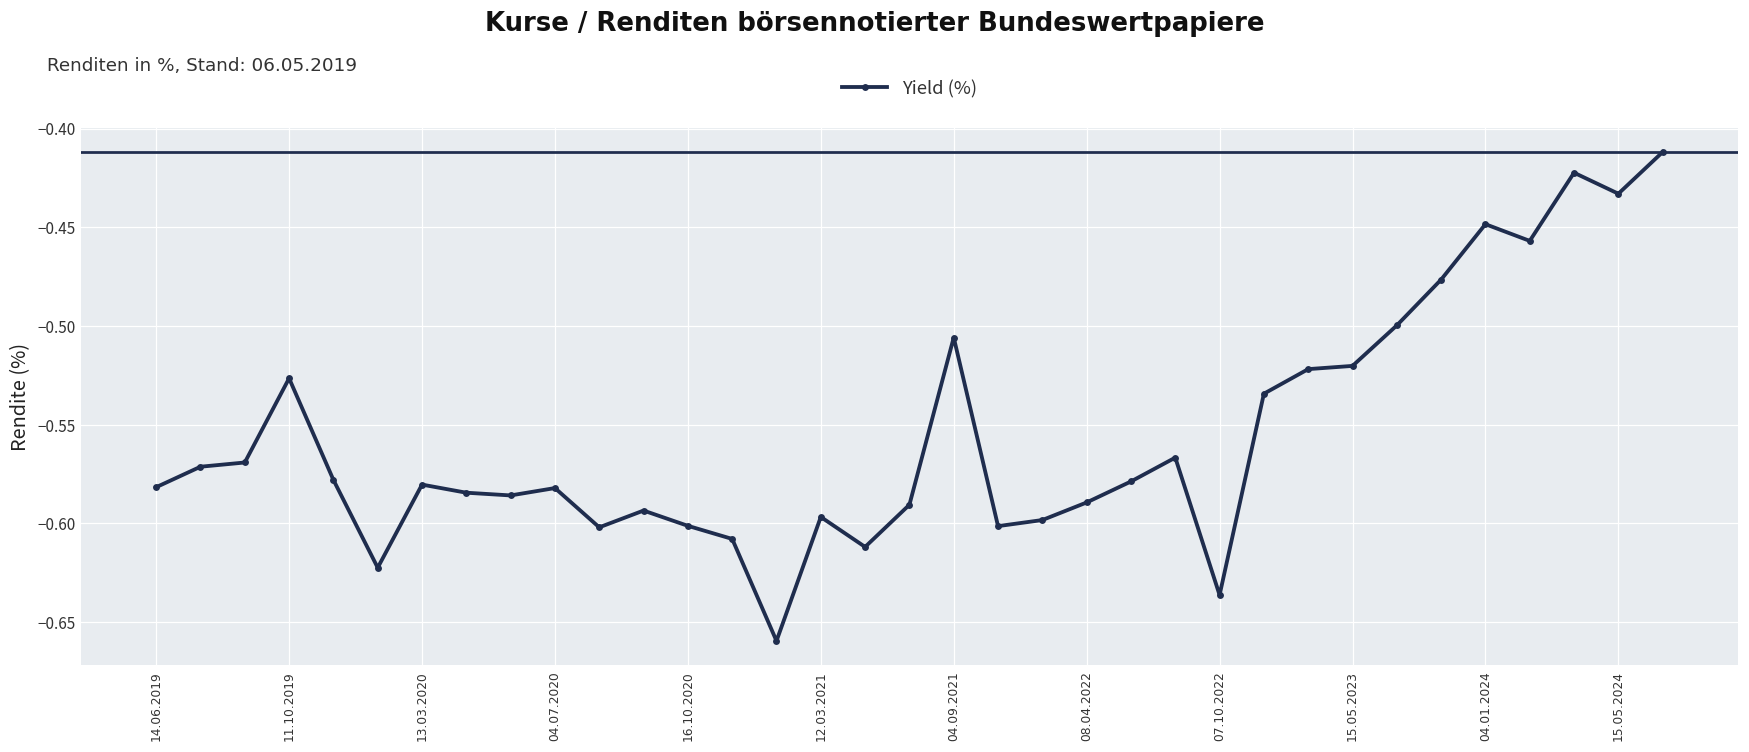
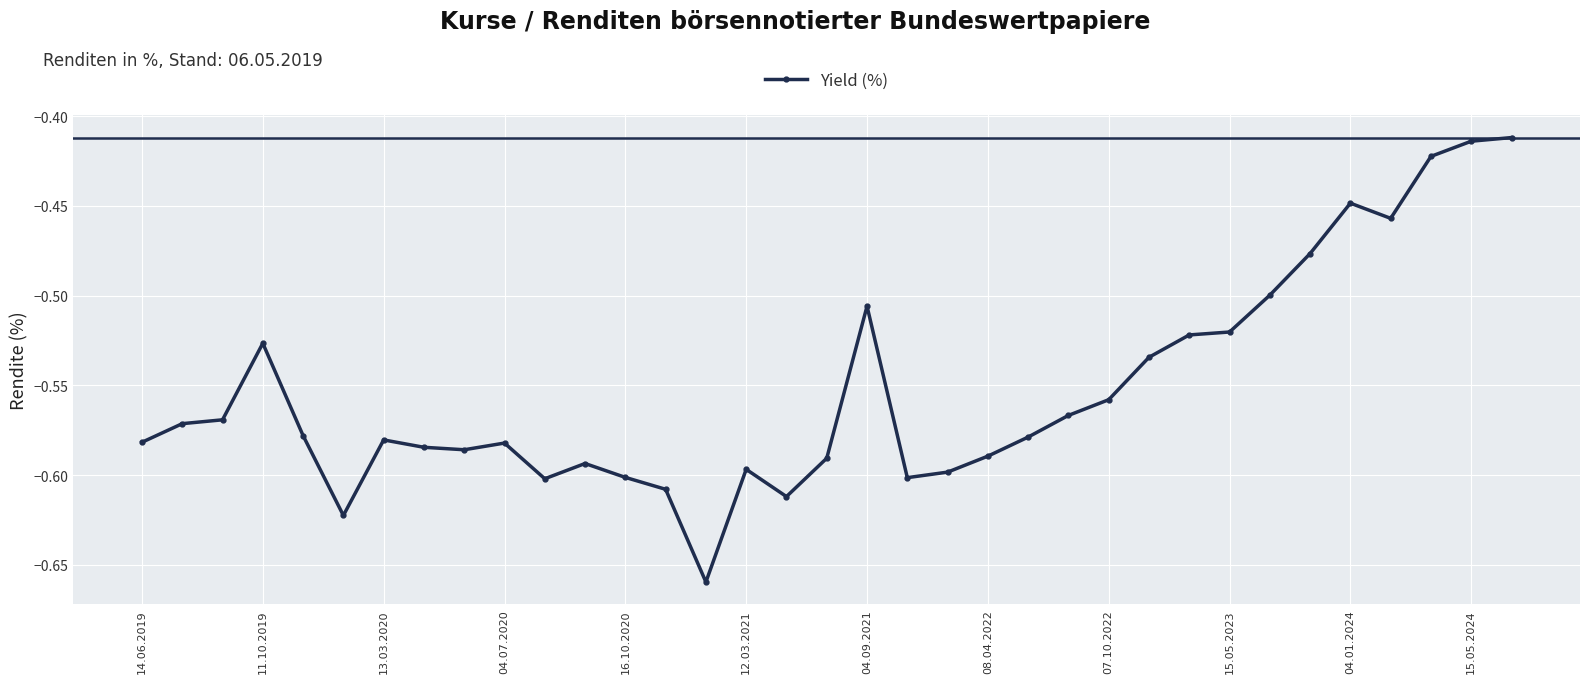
  {
    "14.06.2019": -0.582,
    "11.10.2019": -0.527,
    "13.03.2020": -0.580,
    "04.07.2020": -0.582,
    "16.10.2020": -0.601,
    "12.03.2021": -0.597,
    "04.09.2021": -0.506,
    "08.04.2022": -0.589,
-   "07.10.2022": -0.636,
+   "07.10.2022": -0.558,
    "15.05.2023": -0.520,
    "04.01.2024": -0.448,
-   "15.05.2024": -0.433
+   "15.05.2024": -0.414
  }
